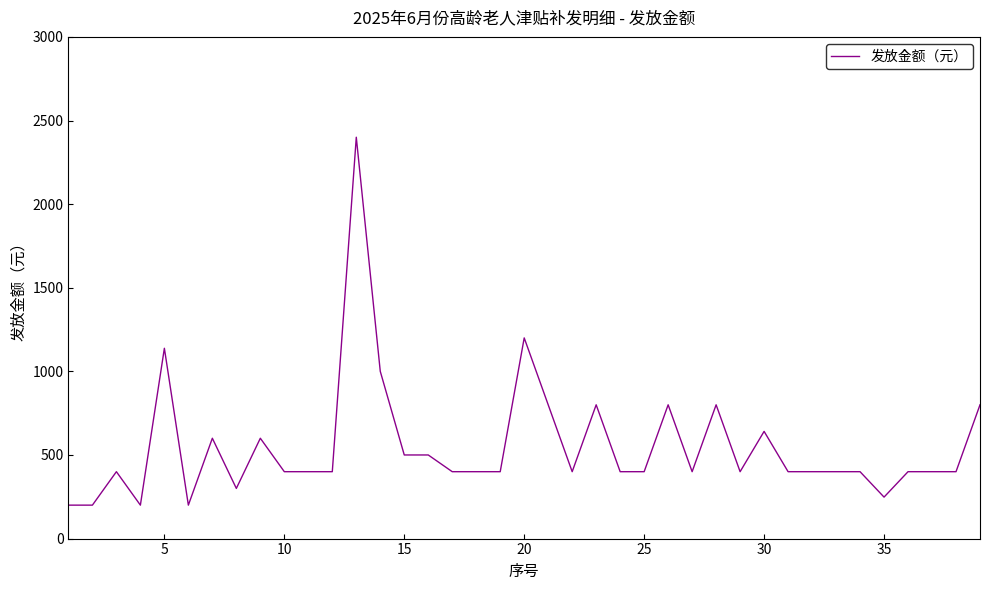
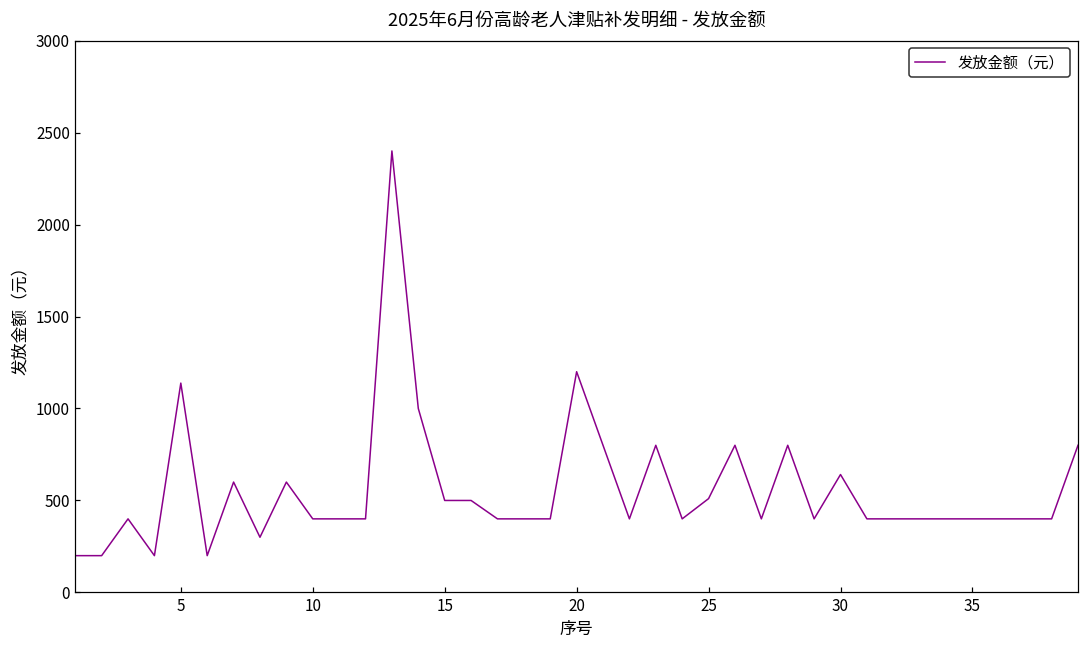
  {
    "5": 1140,
    "10": 400,
    "15": 500,
    "20": 1200,
-   "25": 400,
+   "25": 510,
    "30": 640,
-   "35": 250
+   "35": 400
  }
